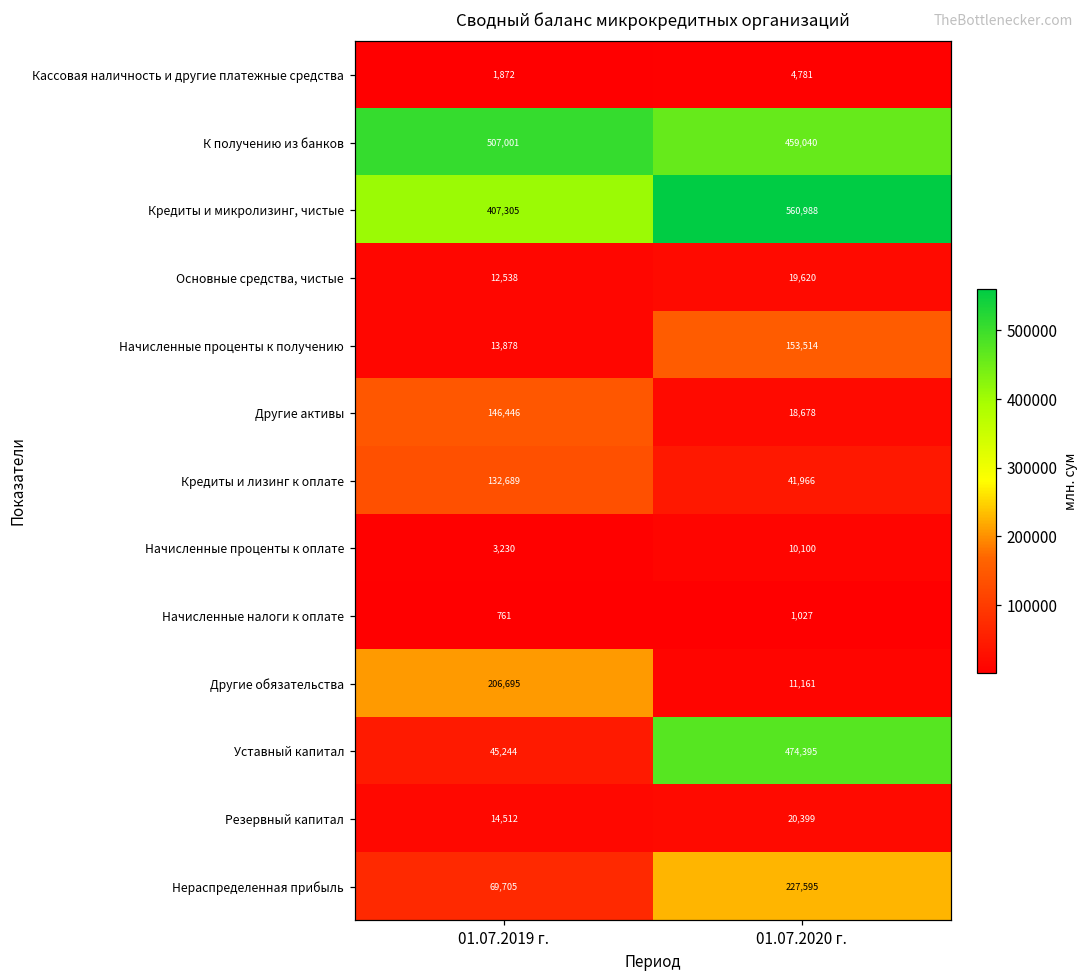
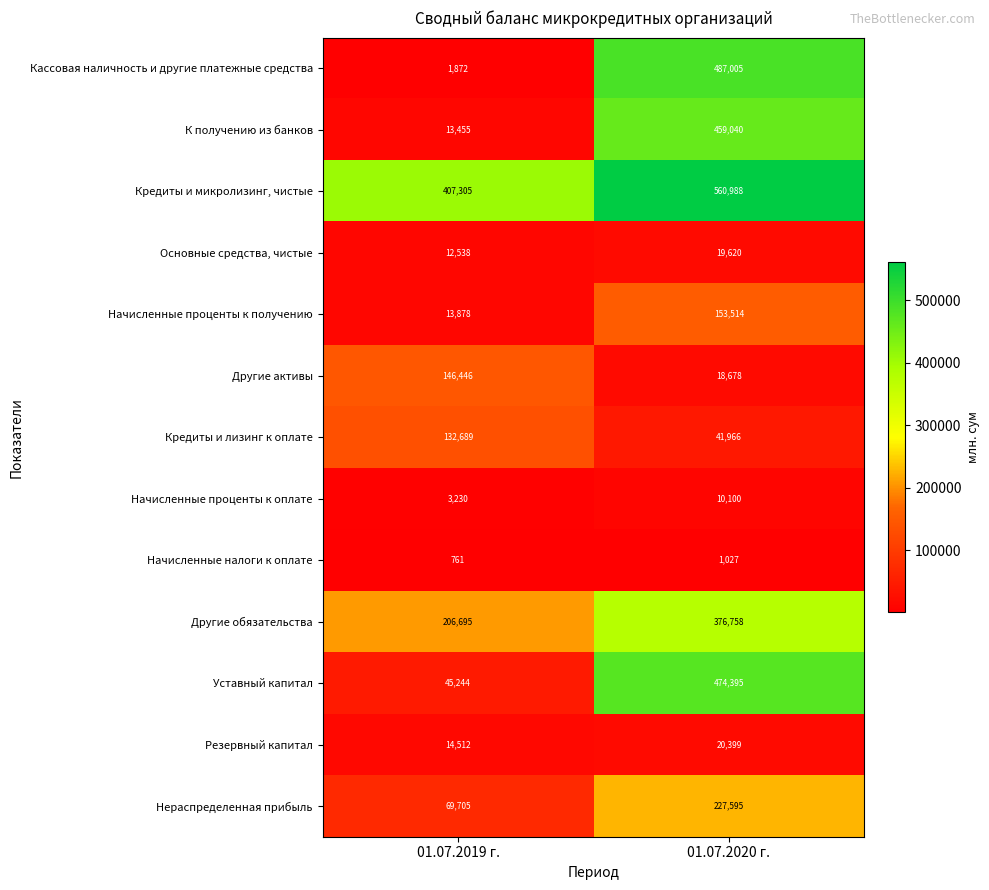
  {
    "Кассовая наличность и другие платежные средства": {
      "01.07.2019 г.": "1,872",
-     "01.07.2020 г.": "4,781"
+     "01.07.2020 г.": "487,005"
    },
    "К получению из банков": {
-     "01.07.2019 г.": "507,001",
+     "01.07.2019 г.": "13,455",
      "01.07.2020 г.": "459,040"
    },
    "Кредиты и микролизинг, чистые": {
      "01.07.2019 г.": "407,305",
      "01.07.2020 г.": "560,988"
    },
    "Основные средства, чистые": {
      "01.07.2019 г.": "12,538",
      "01.07.2020 г.": "19,620"
    },
    "Начисленные проценты к получению": {
      "01.07.2019 г.": "13,878",
      "01.07.2020 г.": "153,514"
    },
    "Другие активы": {
      "01.07.2019 г.": "146,446",
      "01.07.2020 г.": "18,678"
    },
    "Кредиты и лизинг к оплате": {
      "01.07.2019 г.": "132,689",
      "01.07.2020 г.": "41,966"
    },
    "Начисленные проценты к оплате": {
      "01.07.2019 г.": "3,230",
      "01.07.2020 г.": "10,100"
    },
    "Начисленные налоги к оплате": {
      "01.07.2019 г.": "761",
      "01.07.2020 г.": "1,027"
    },
    "Другие обязательства": {
      "01.07.2019 г.": "206,695",
-     "01.07.2020 г.": "11,161"
+     "01.07.2020 г.": "376,758"
    },
    "Уставный капитал": {
      "01.07.2019 г.": "45,244",
      "01.07.2020 г.": "474,395"
    },
    "Резервный капитал": {
      "01.07.2019 г.": "14,512",
      "01.07.2020 г.": "20,399"
    },
    "Нераспределенная прибыль": {
      "01.07.2019 г.": "69,705",
      "01.07.2020 г.": "227,595"
    }
  }
